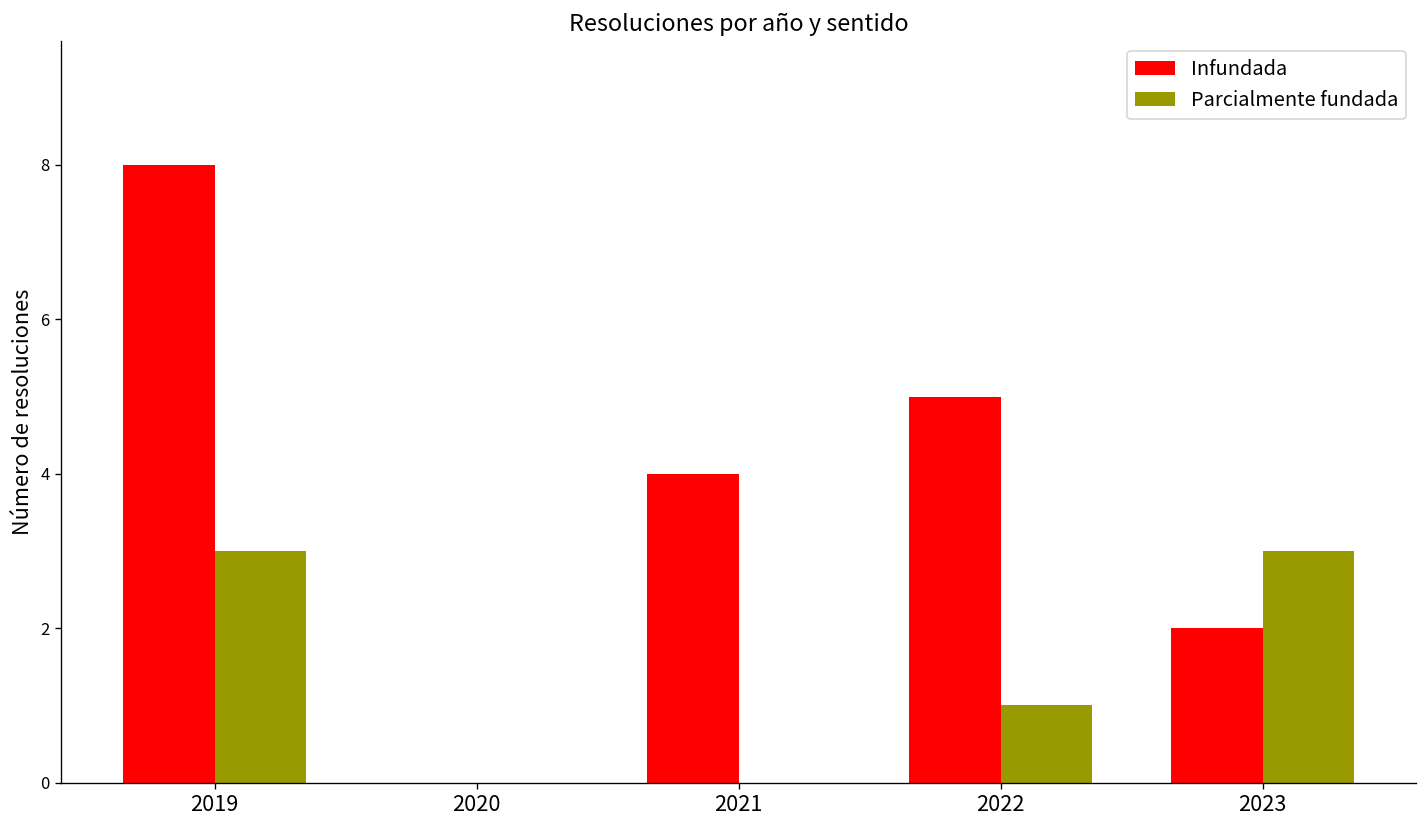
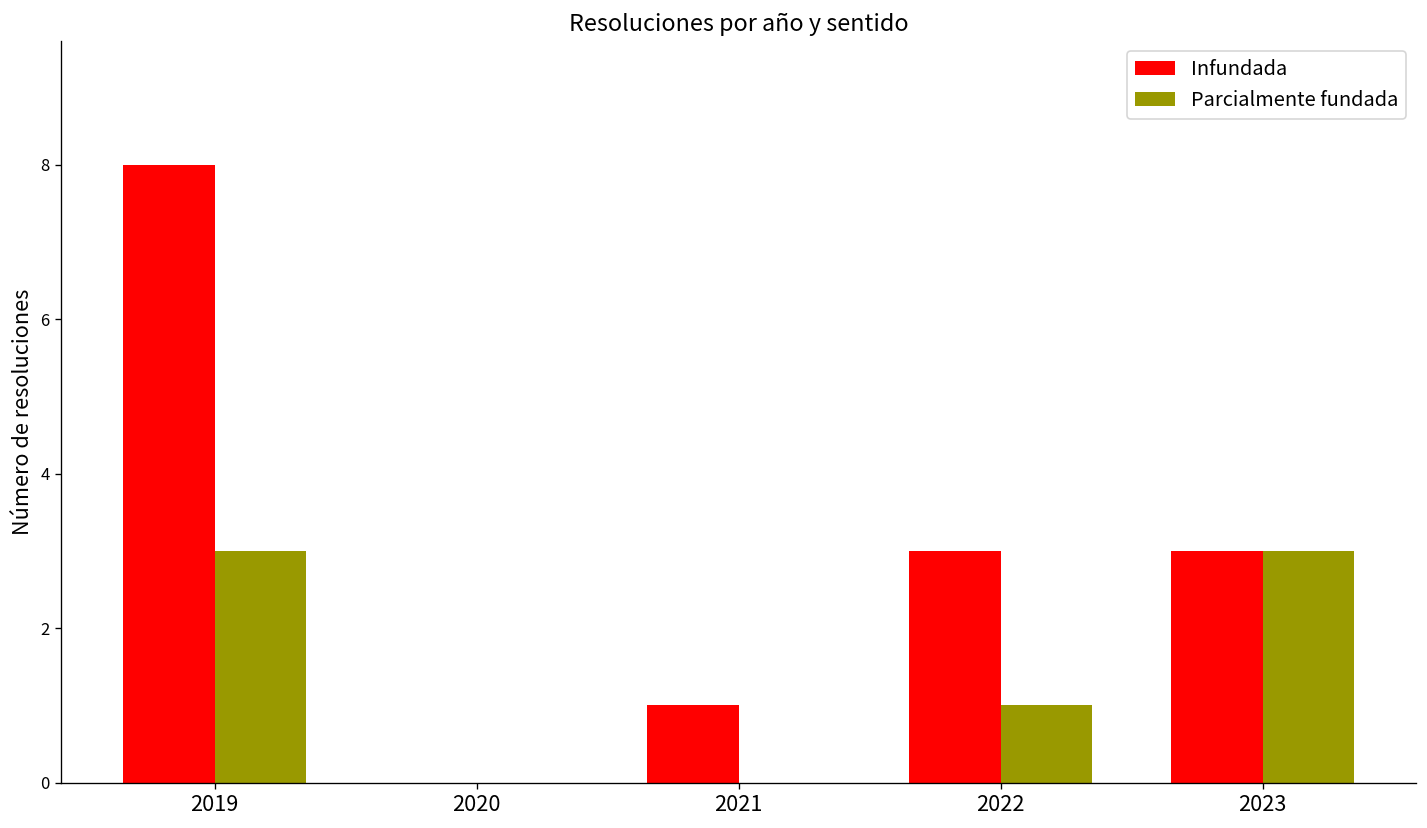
  {
    "Infundada": {
      "2019": 8,
      "2020": 0,
-     "2021": 4,
-     "2022": 5,
-     "2023": 2
+     "2021": 1,
+     "2022": 3,
+     "2023": 3
    },
    "Parcialmente fundada": {
      "2019": 3,
      "2020": 0,
      "2021": 0,
      "2022": 1,
      "2023": 3
    }
  }
